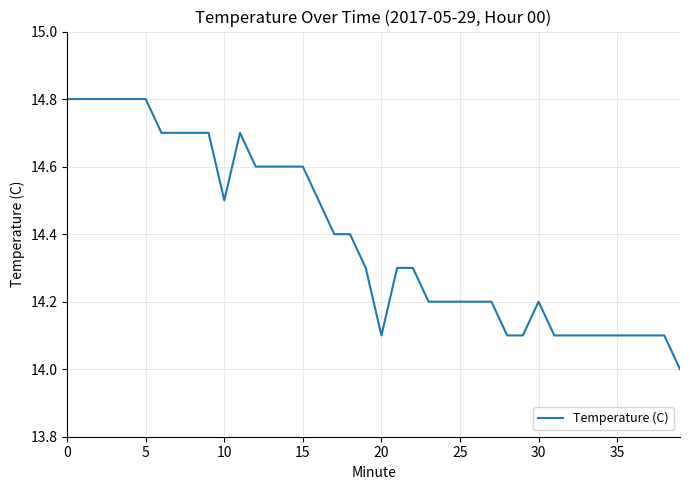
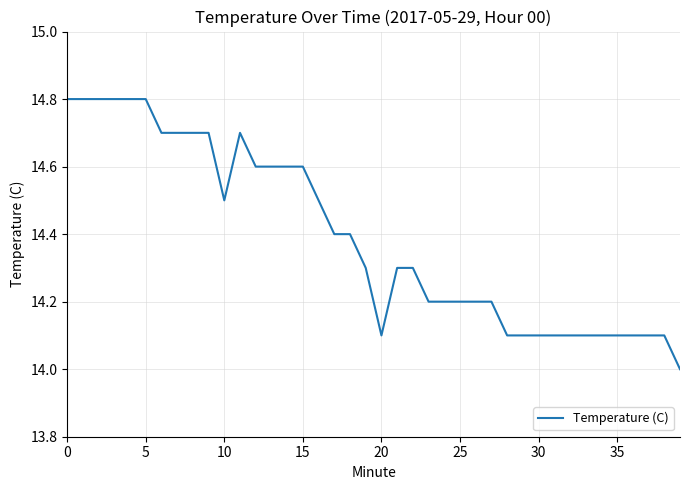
  {
    "0": 14.8,
    "5": 14.8,
    "10": 14.5,
    "15": 14.6,
    "20": 14.1,
    "25": 14.2,
-   "30": 14.2,
+   "30": 14.1,
    "35": 14.1
  }
